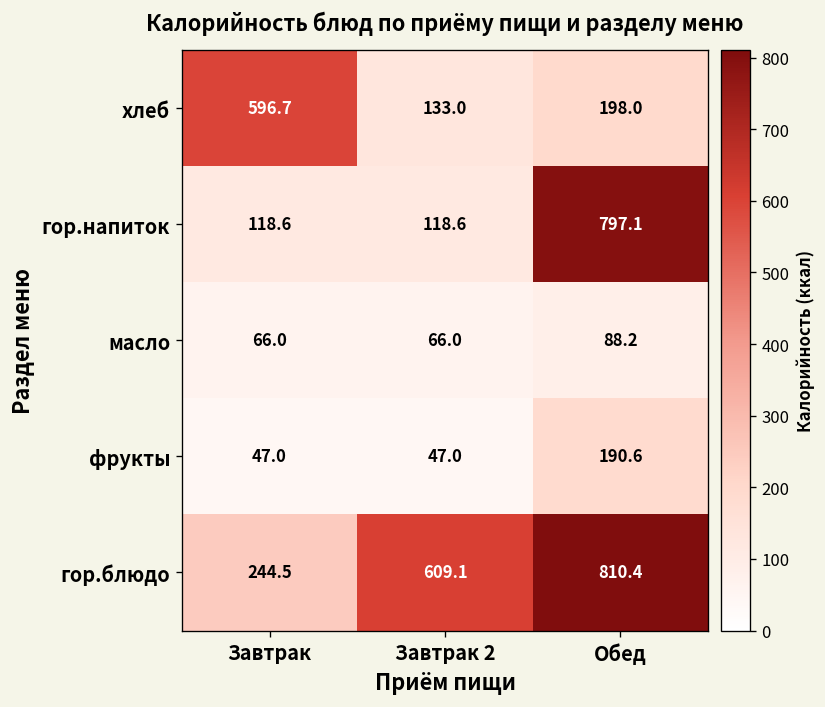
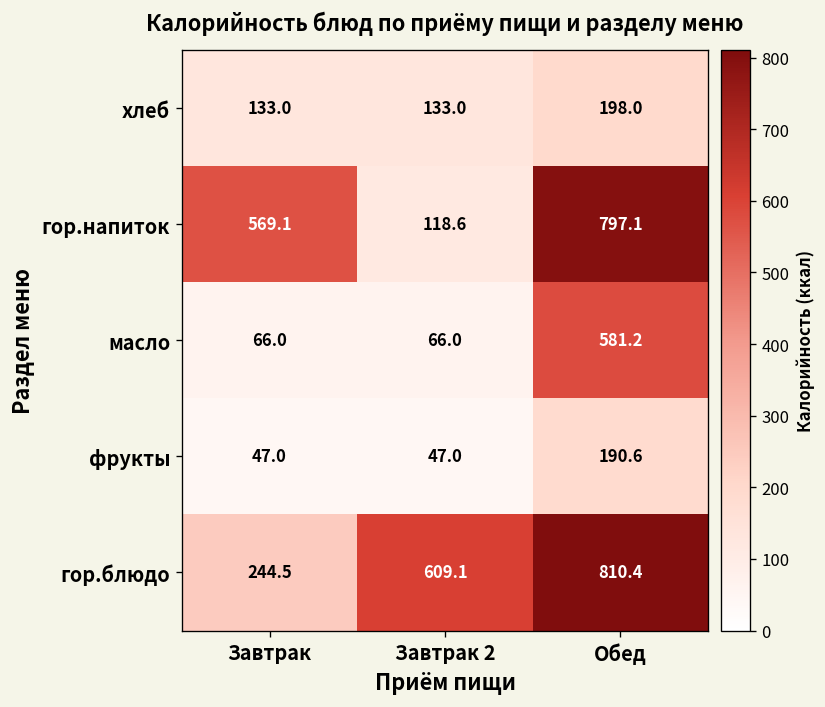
  {
    "хлеб": {
-     "Завтрак": 596.7,
+     "Завтрак": 133.0,
      "Завтрак 2": 133.0,
      "Обед": 198.0
    },
    "гор.напиток": {
-     "Завтрак": 118.6,
+     "Завтрак": 569.1,
      "Завтрак 2": 118.6,
      "Обед": 797.1
    },
    "масло": {
      "Завтрак": 66.0,
      "Завтрак 2": 66.0,
-     "Обед": 88.2
+     "Обед": 581.2
    },
    "фрукты": {
      "Завтрак": 47.0,
      "Завтрак 2": 47.0,
      "Обед": 190.6
    },
    "гор.блюдо": {
      "Завтрак": 244.5,
      "Завтрак 2": 609.1,
      "Обед": 810.4
    }
  }
